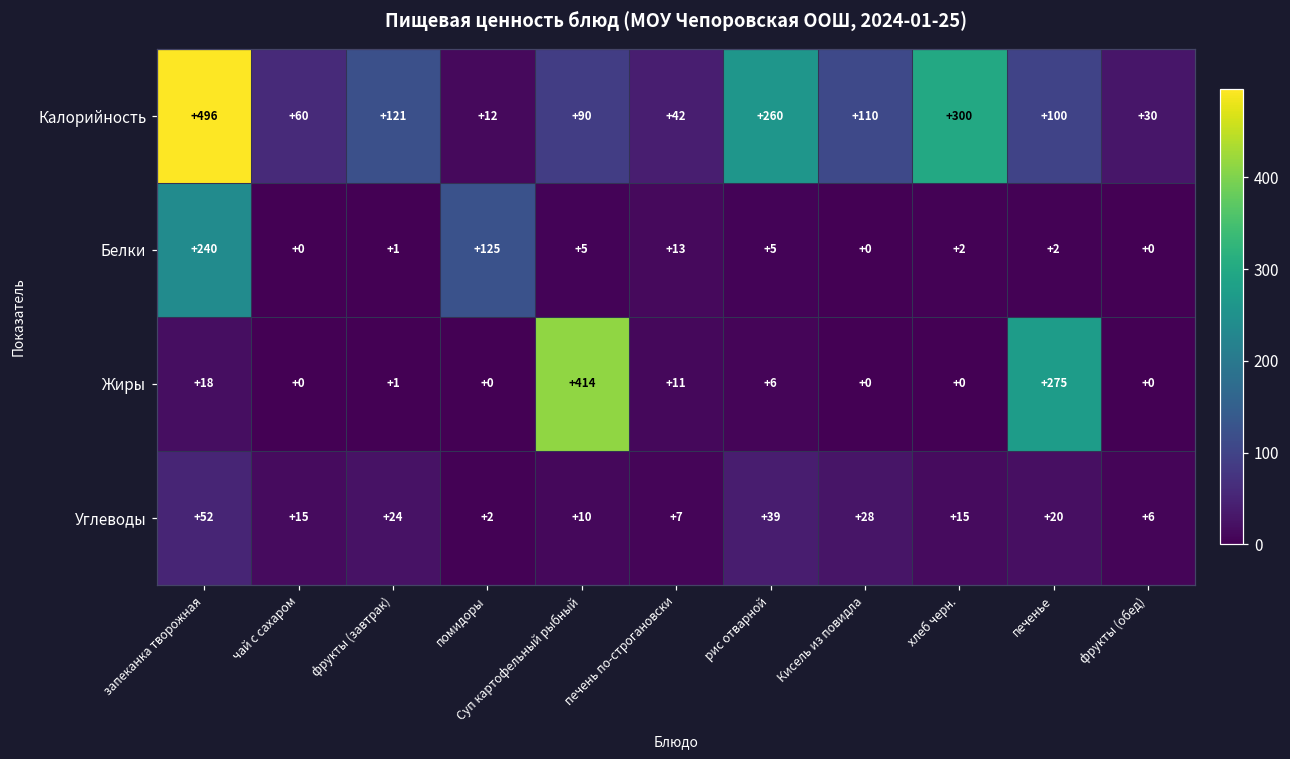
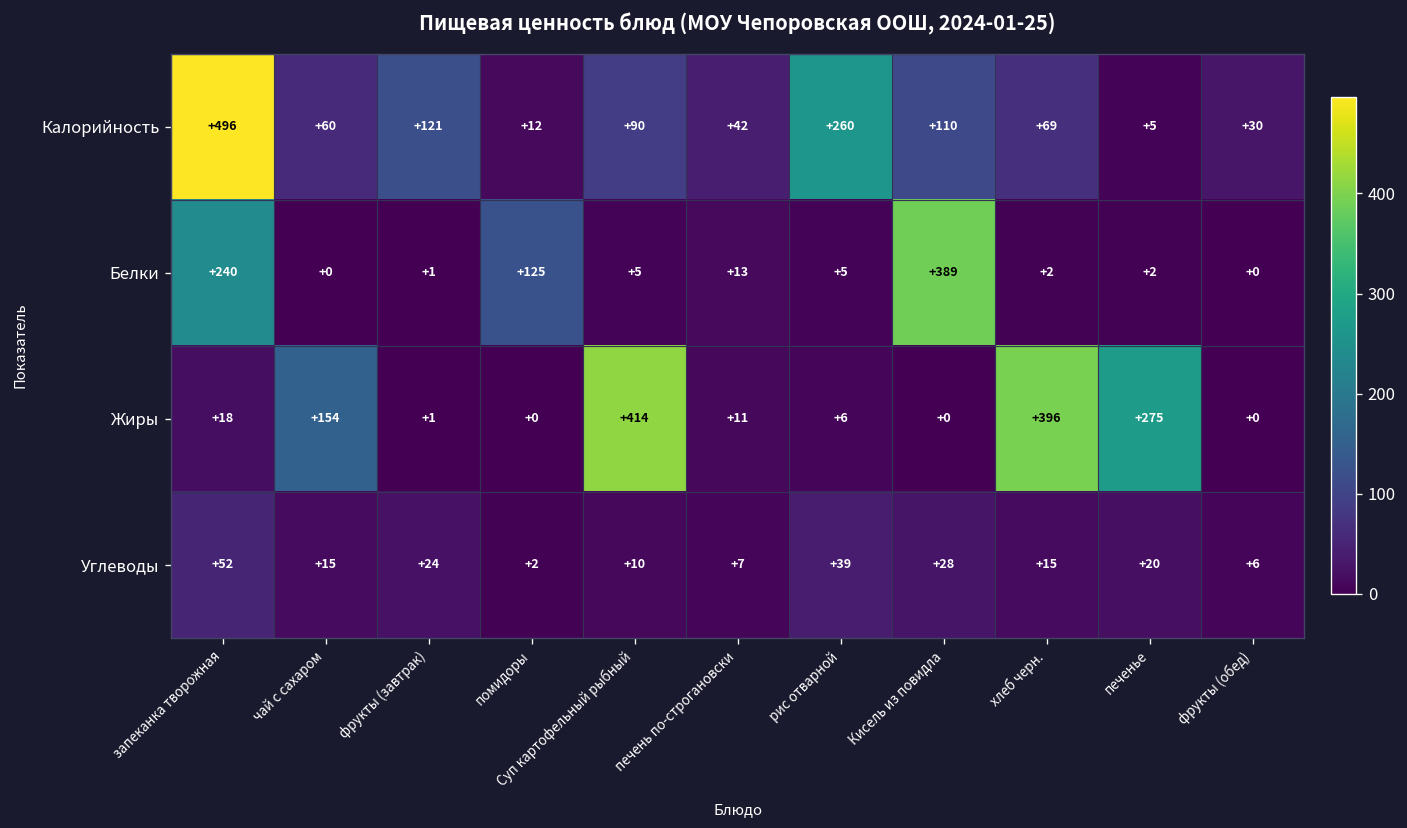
  {
    "Калорийность": {
      "запеканка творожная": "+496",
      "чай с сахаром": "+60",
      "фрукты (завтрак)": "+121",
      "помидоры": "+12",
      "Суп картофельный рыбный": "+90",
      "печень по-строгановски": "+42",
      "рис отварной": "+260",
      "Кисель из повидла": "+110",
-     "хлеб черн.": "+300",
-     "печенье": "+100",
+     "хлеб черн.": "+69",
+     "печенье": "+5",
      "фрукты (обед)": "+30"
    },
    "Белки": {
      "запеканка творожная": "+240",
      "чай с сахаром": "+0",
      "фрукты (завтрак)": "+1",
      "помидоры": "+125",
      "Суп картофельный рыбный": "+5",
      "печень по-строгановски": "+13",
      "рис отварной": "+5",
-     "Кисель из повидла": "+0",
+     "Кисель из повидла": "+389",
      "хлеб черн.": "+2",
      "печенье": "+2",
      "фрукты (обед)": "+0"
    },
    "Жиры": {
      "запеканка творожная": "+18",
-     "чай с сахаром": "+0",
+     "чай с сахаром": "+154",
      "фрукты (завтрак)": "+1",
      "помидоры": "+0",
      "Суп картофельный рыбный": "+414",
      "печень по-строгановски": "+11",
      "рис отварной": "+6",
      "Кисель из повидла": "+0",
-     "хлеб черн.": "+0",
+     "хлеб черн.": "+396",
      "печенье": "+275",
      "фрукты (обед)": "+0"
    },
    "Углеводы": {
      "запеканка творожная": "+52",
      "чай с сахаром": "+15",
      "фрукты (завтрак)": "+24",
      "помидоры": "+2",
      "Суп картофельный рыбный": "+10",
      "печень по-строгановски": "+7",
      "рис отварной": "+39",
      "Кисель из повидла": "+28",
      "хлеб черн.": "+15",
      "печенье": "+20",
      "фрукты (обед)": "+6"
    }
  }
